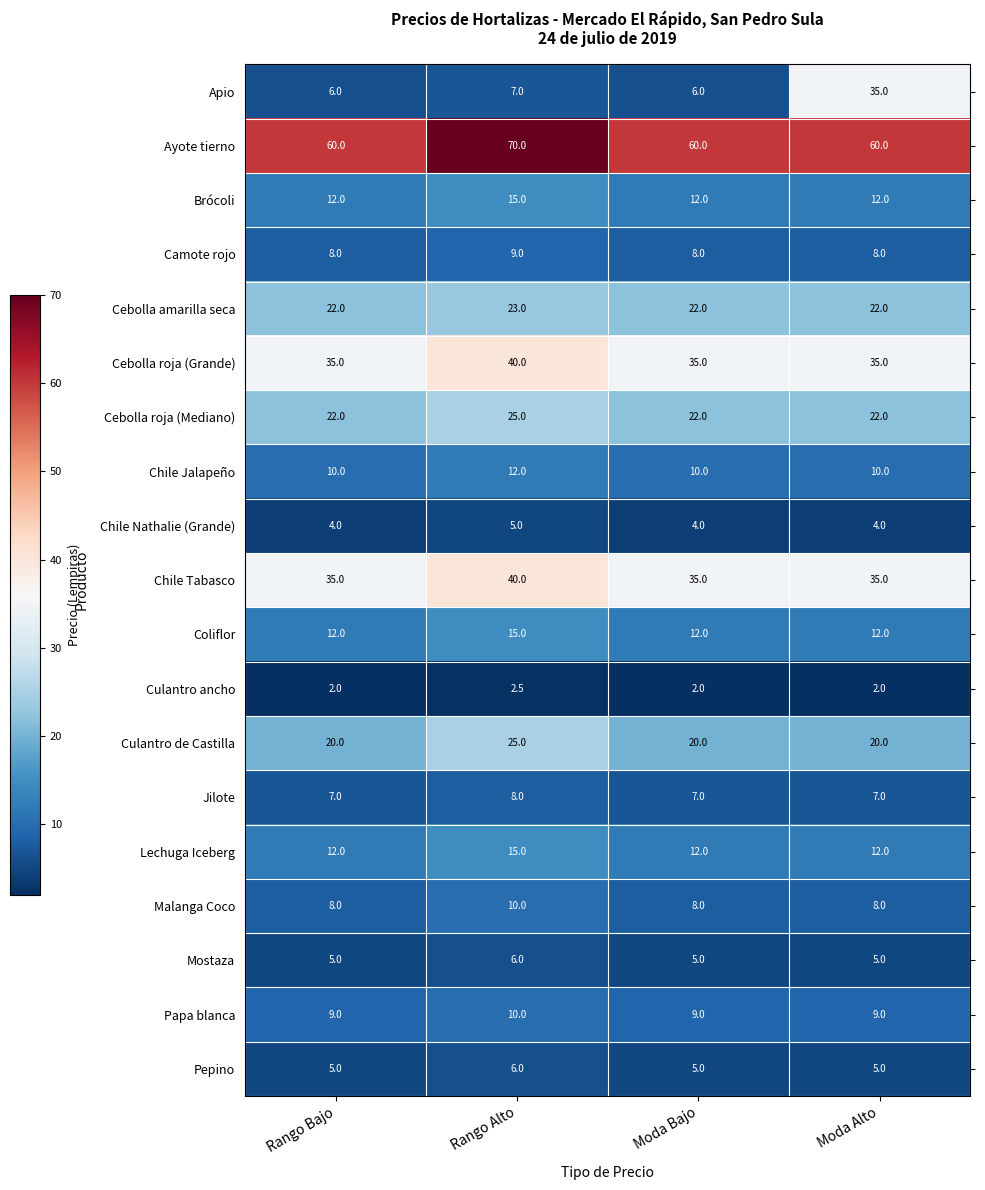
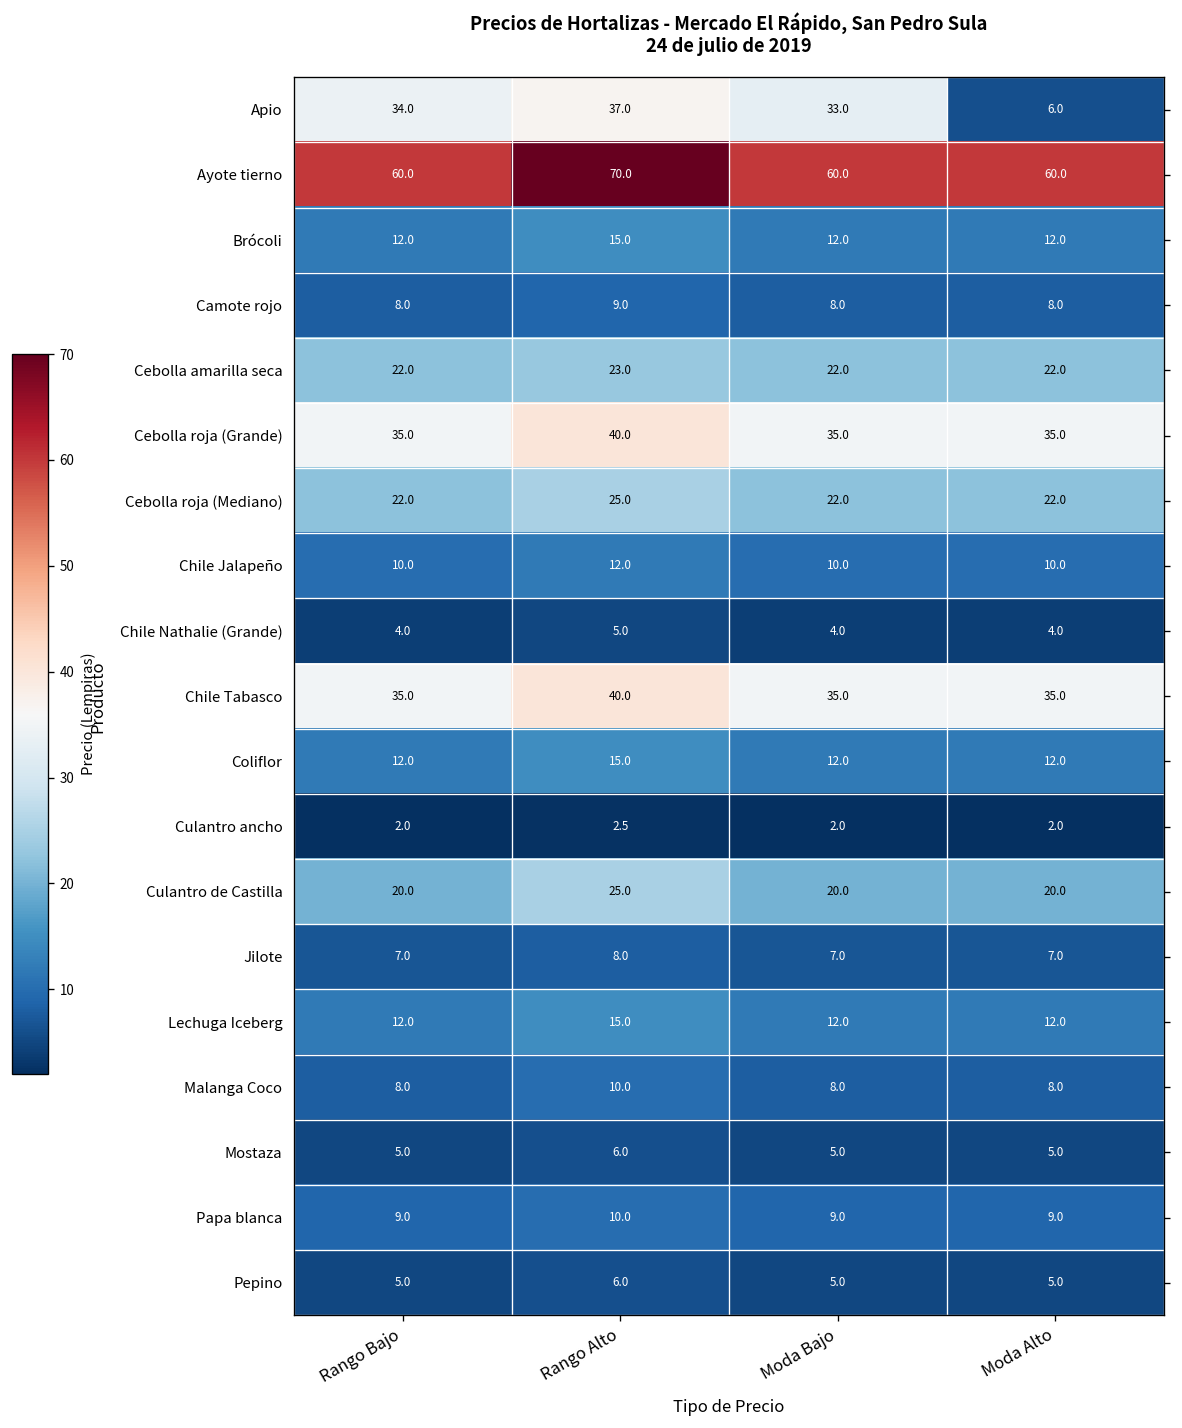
  {
    "Apio": {
-     "Rango Bajo": 6.0,
-     "Rango Alto": 7.0,
-     "Moda Bajo": 6.0,
-     "Moda Alto": 35.0
+     "Rango Bajo": 34.0,
+     "Rango Alto": 37.0,
+     "Moda Bajo": 33.0,
+     "Moda Alto": 6.0
    },
    "Ayote tierno": {
      "Rango Bajo": 60.0,
      "Rango Alto": 70.0,
      "Moda Bajo": 60.0,
      "Moda Alto": 60.0
    },
    "Brócoli": {
      "Rango Bajo": 12.0,
      "Rango Alto": 15.0,
      "Moda Bajo": 12.0,
      "Moda Alto": 12.0
    },
    "Camote rojo": {
      "Rango Bajo": 8.0,
      "Rango Alto": 9.0,
      "Moda Bajo": 8.0,
      "Moda Alto": 8.0
    },
    "Cebolla amarilla seca": {
      "Rango Bajo": 22.0,
      "Rango Alto": 23.0,
      "Moda Bajo": 22.0,
      "Moda Alto": 22.0
    },
    "Cebolla roja (Grande)": {
      "Rango Bajo": 35.0,
      "Rango Alto": 40.0,
      "Moda Bajo": 35.0,
      "Moda Alto": 35.0
    },
    "Cebolla roja (Mediano)": {
      "Rango Bajo": 22.0,
      "Rango Alto": 25.0,
      "Moda Bajo": 22.0,
      "Moda Alto": 22.0
    },
    "Chile Jalapeño": {
      "Rango Bajo": 10.0,
      "Rango Alto": 12.0,
      "Moda Bajo": 10.0,
      "Moda Alto": 10.0
    },
    "Chile Nathalie (Grande)": {
      "Rango Bajo": 4.0,
      "Rango Alto": 5.0,
      "Moda Bajo": 4.0,
      "Moda Alto": 4.0
    },
    "Chile Tabasco": {
      "Rango Bajo": 35.0,
      "Rango Alto": 40.0,
      "Moda Bajo": 35.0,
      "Moda Alto": 35.0
    },
    "Coliflor": {
      "Rango Bajo": 12.0,
      "Rango Alto": 15.0,
      "Moda Bajo": 12.0,
      "Moda Alto": 12.0
    },
    "Culantro ancho": {
      "Rango Bajo": 2.0,
      "Rango Alto": 2.5,
      "Moda Bajo": 2.0,
      "Moda Alto": 2.0
    },
    "Culantro de Castilla": {
      "Rango Bajo": 20.0,
      "Rango Alto": 25.0,
      "Moda Bajo": 20.0,
      "Moda Alto": 20.0
    },
    "Jilote": {
      "Rango Bajo": 7.0,
      "Rango Alto": 8.0,
      "Moda Bajo": 7.0,
      "Moda Alto": 7.0
    },
    "Lechuga Iceberg": {
      "Rango Bajo": 12.0,
      "Rango Alto": 15.0,
      "Moda Bajo": 12.0,
      "Moda Alto": 12.0
    },
    "Malanga Coco": {
      "Rango Bajo": 8.0,
      "Rango Alto": 10.0,
      "Moda Bajo": 8.0,
      "Moda Alto": 8.0
    },
    "Mostaza": {
      "Rango Bajo": 5.0,
      "Rango Alto": 6.0,
      "Moda Bajo": 5.0,
      "Moda Alto": 5.0
    },
    "Papa blanca": {
      "Rango Bajo": 9.0,
      "Rango Alto": 10.0,
      "Moda Bajo": 9.0,
      "Moda Alto": 9.0
    },
    "Pepino": {
      "Rango Bajo": 5.0,
      "Rango Alto": 6.0,
      "Moda Bajo": 5.0,
      "Moda Alto": 5.0
    }
  }
